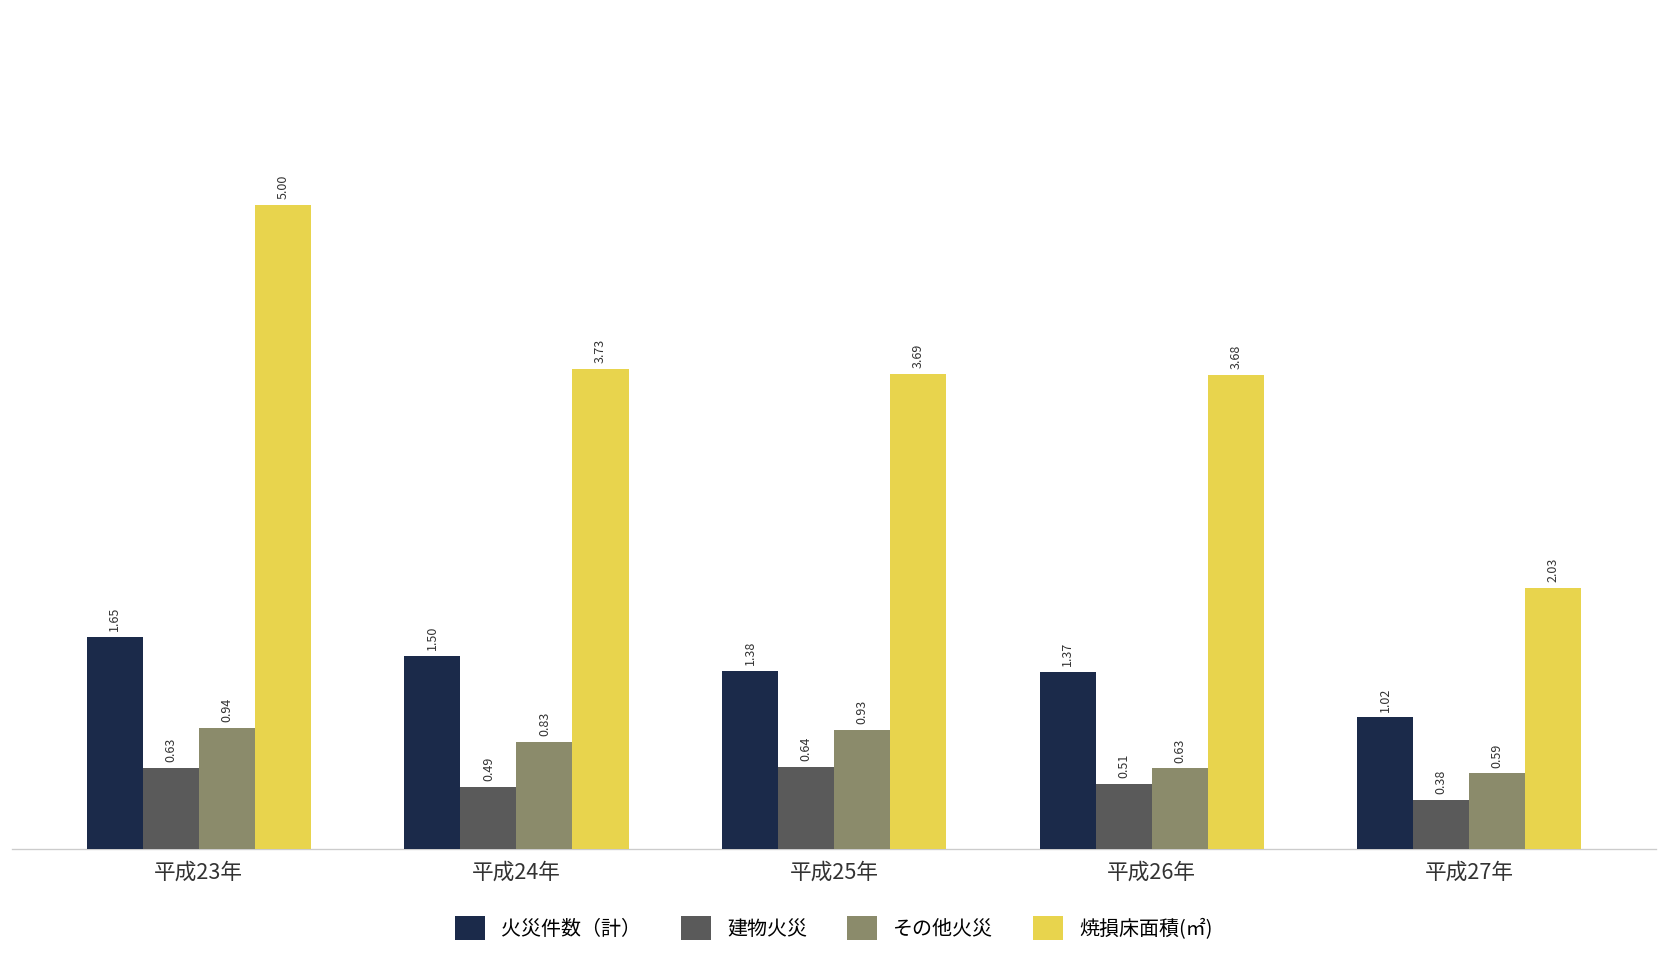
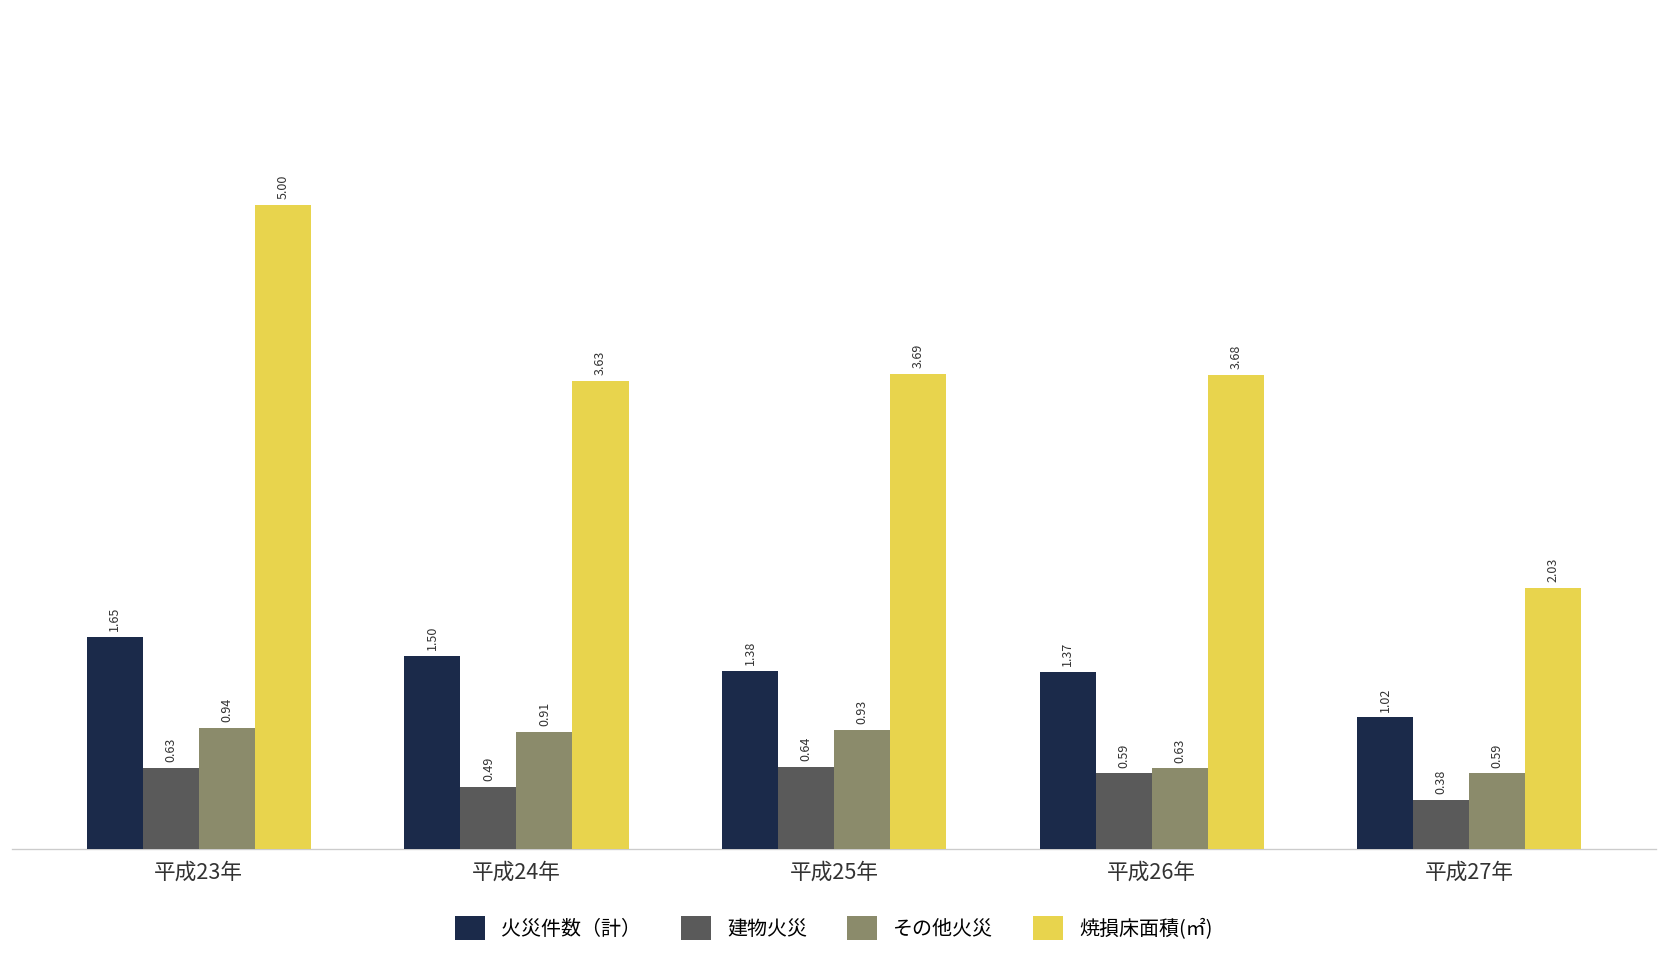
  {
    "火災件数（計）": {
      "平成23年": 1.65,
      "平成24年": 1.50,
      "平成25年": 1.38,
      "平成26年": 1.37,
      "平成27年": 1.02
    },
    "建物火災": {
      "平成23年": 0.63,
      "平成24年": 0.49,
      "平成25年": 0.64,
-     "平成26年": 0.51,
+     "平成26年": 0.59,
      "平成27年": 0.38
    },
    "その他火災": {
      "平成23年": 0.94,
-     "平成24年": 0.83,
+     "平成24年": 0.91,
      "平成25年": 0.93,
      "平成26年": 0.63,
      "平成27年": 0.59
    },
    "焼損床面積(㎡)": {
      "平成23年": 5.00,
-     "平成24年": 3.73,
+     "平成24年": 3.63,
      "平成25年": 3.69,
      "平成26年": 3.68,
      "平成27年": 2.03
    }
  }
